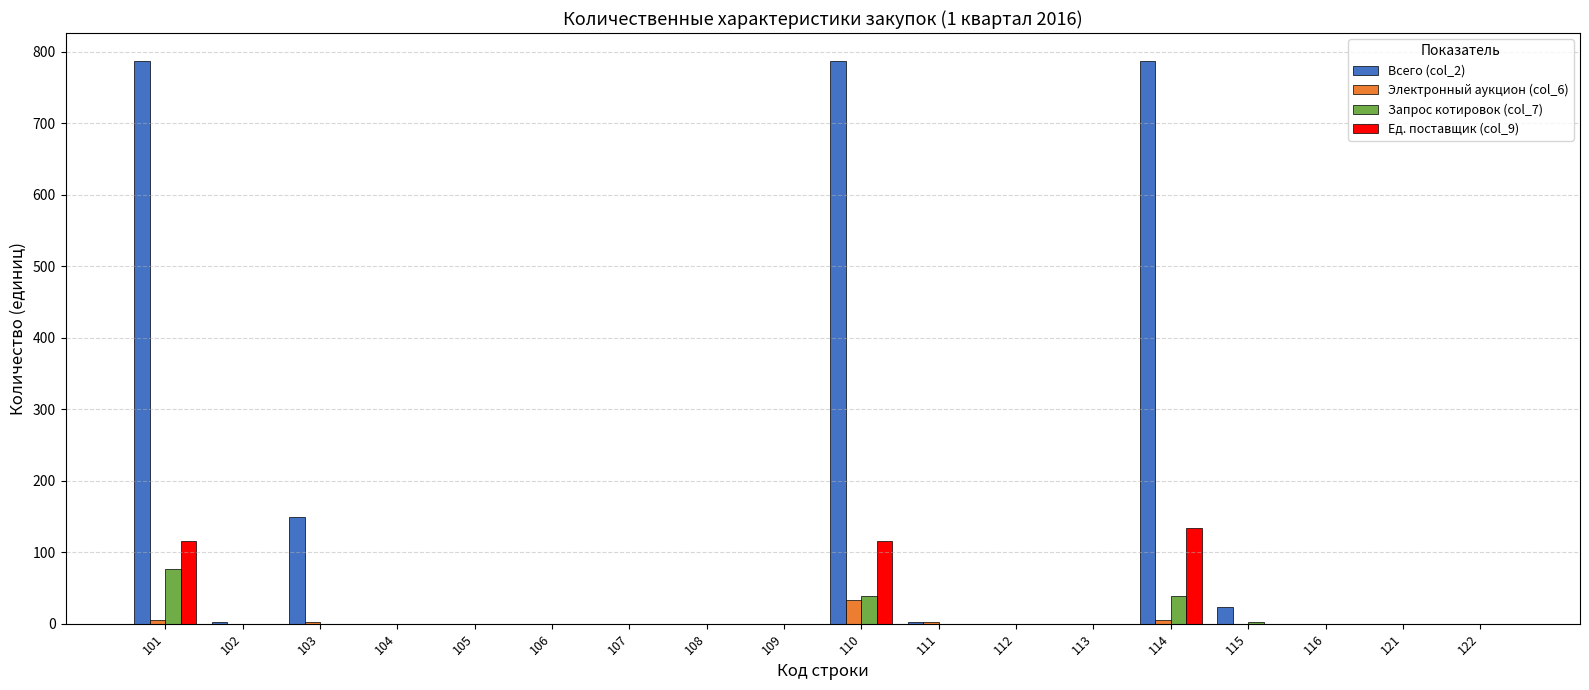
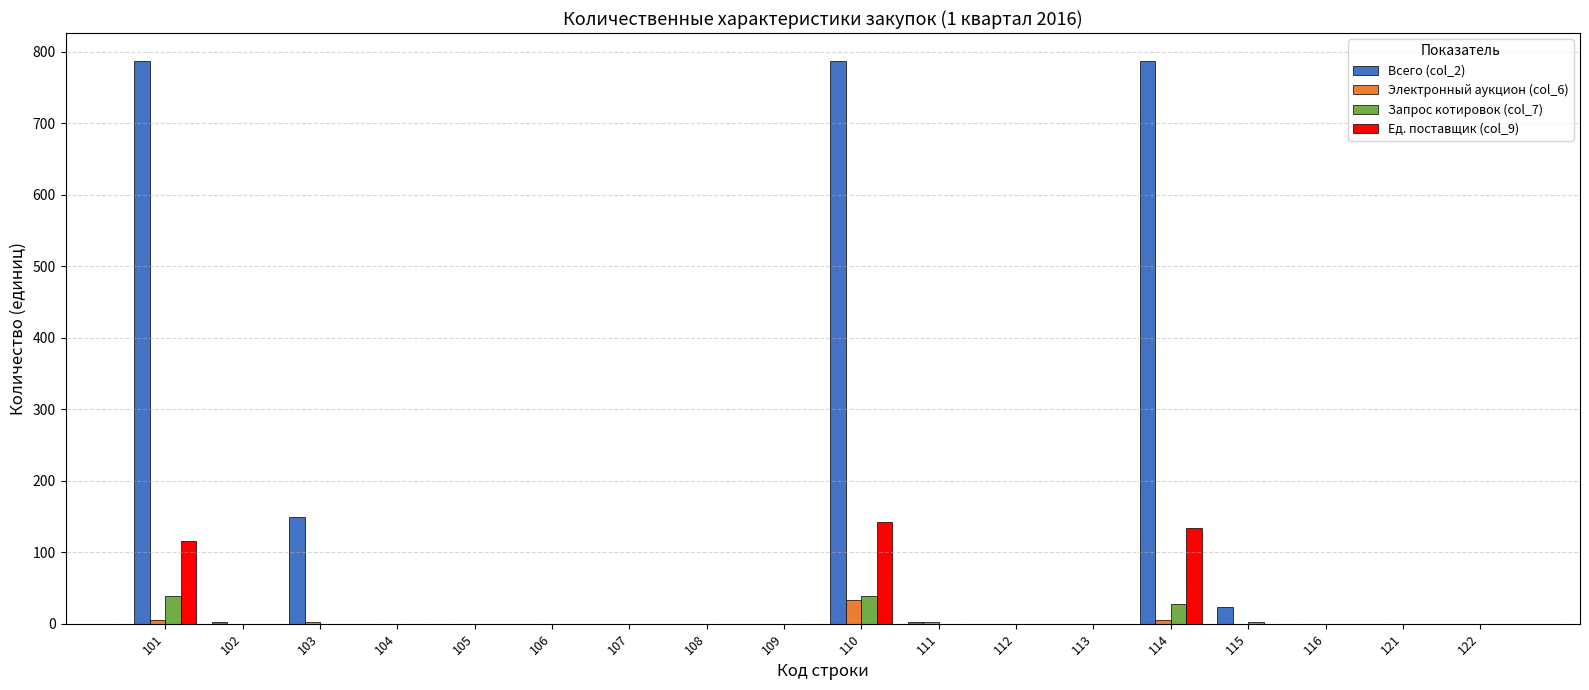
  {
    "Всего (col_2)": {
      "101": 790,
      "103": 150,
      "104": 0,
      "105": 0,
      "106": 0,
      "107": 0,
      "108": 0,
      "109": 0,
      "110": 790,
      "112": 0,
      "113": 0,
      "114": 790,
      "115": 20,
      "116": 0,
      "121": 0,
      "122": 0
    },
    "Электронный аукцион (col_6)": {
      "101": 10,
      "102": 0,
      "104": 0,
      "105": 0,
      "106": 0,
      "107": 0,
      "108": 0,
      "109": 0,
      "110": 30,
      "112": 0,
      "113": 0,
      "114": 10,
      "115": 0,
      "116": 0,
      "121": 0,
      "122": 0
    },
    "Запрос котировок (col_7)": {
-     "101": 80,
+     "101": 40,
      "102": 0,
      "103": 0,
      "104": 0,
      "105": 0,
      "106": 0,
      "107": 0,
      "108": 0,
      "109": 0,
      "110": 40,
      "111": 0,
      "112": 0,
      "113": 0,
-     "114": 40,
+     "114": 30,
      "116": 0,
      "121": 0,
      "122": 0
    },
    "Ед. поставщик (col_9)": {
      "101": 120,
      "102": 0,
      "103": 0,
      "104": 0,
      "105": 0,
      "106": 0,
      "107": 0,
      "108": 0,
      "109": 0,
-     "110": 120,
+     "110": 140,
      "111": 0,
      "112": 0,
      "113": 0,
      "114": 130,
      "115": 0,
      "116": 0,
      "121": 0,
      "122": 0
    }
  }
